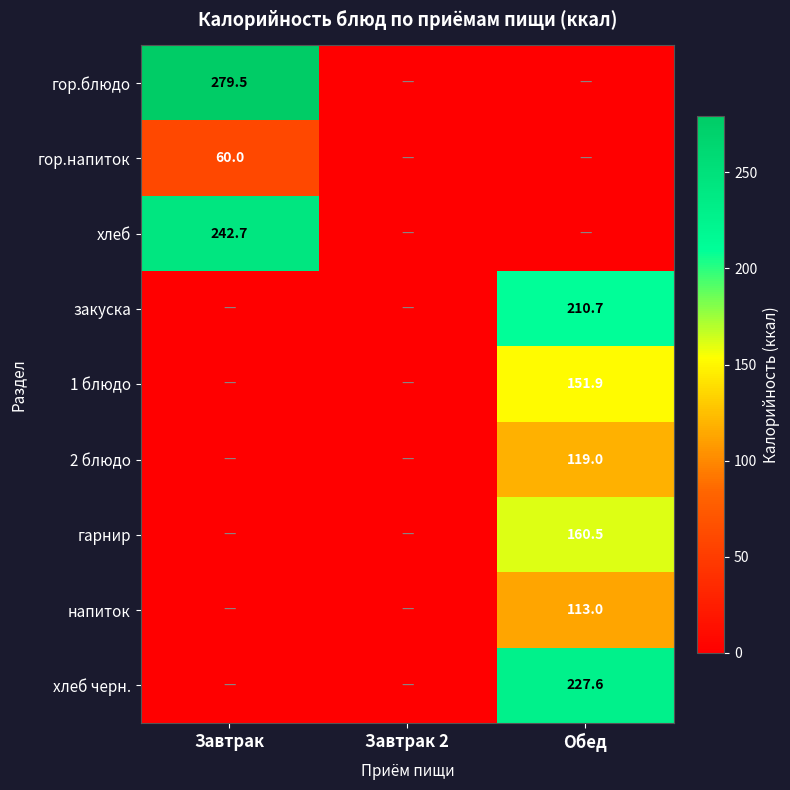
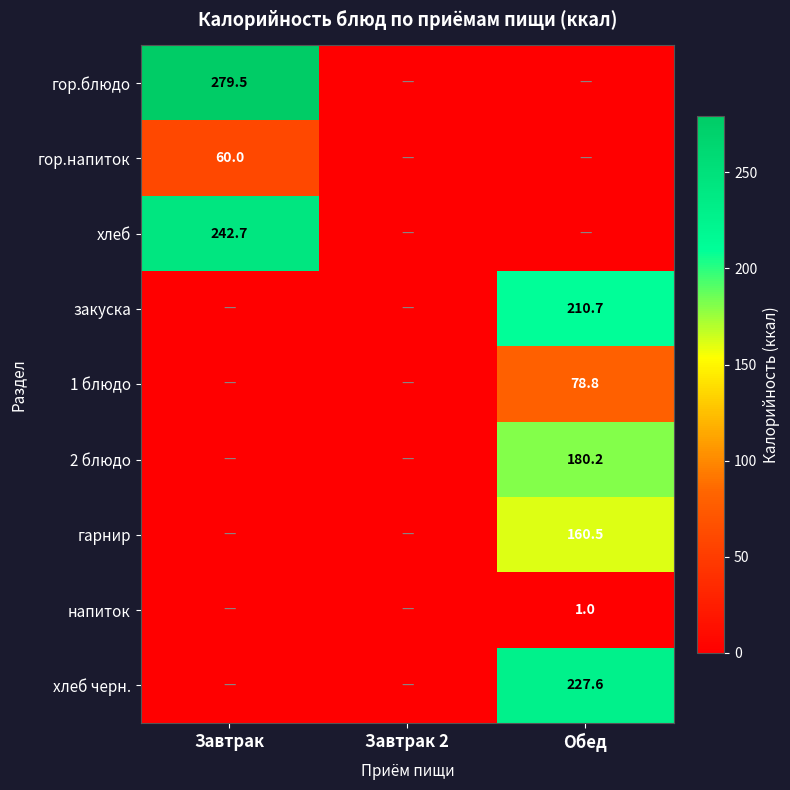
  {
    "гор.блюдо": {
      "Завтрак": 279.5
    },
    "гор.напиток": {
      "Завтрак": 60.0
    },
    "хлеб": {
      "Завтрак": 242.7
    },
    "закуска": {
      "Обед": 210.7
    },
    "1 блюдо": {
-     "Обед": 151.9
+     "Обед": 78.8
    },
    "2 блюдо": {
-     "Обед": 119.0
+     "Обед": 180.2
    },
    "гарнир": {
      "Обед": 160.5
    },
    "напиток": {
-     "Обед": 113.0
+     "Обед": 1.0
    },
    "хлеб черн.": {
      "Обед": 227.6
    }
  }
